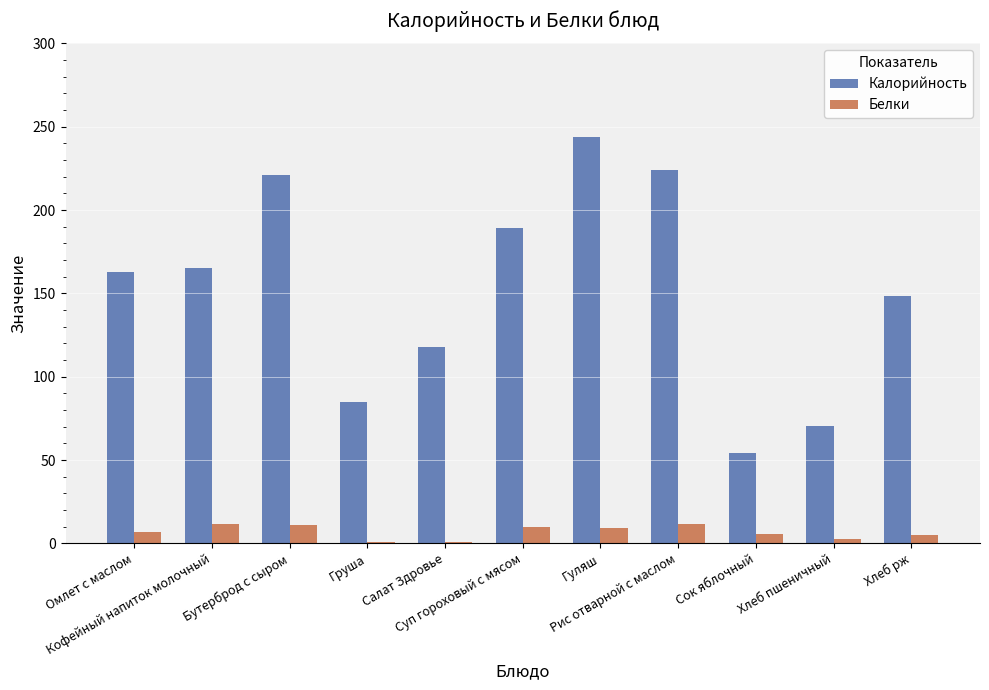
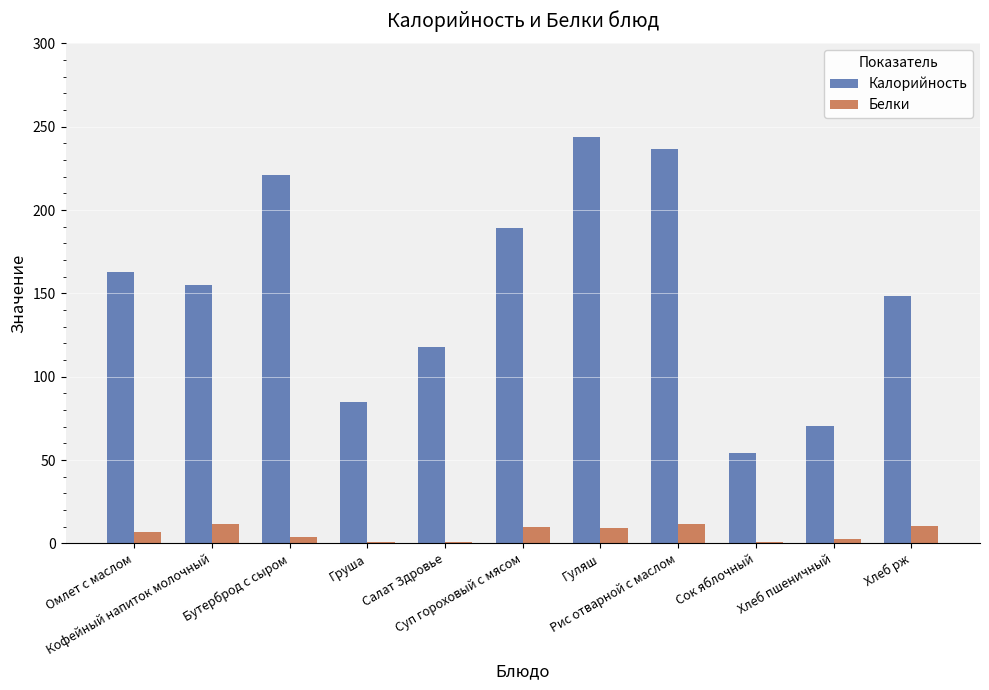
  {
    "Калорийность": {
      "Омлет с маслом": 163,
-     "Кофейный напиток молочный": 165,
+     "Кофейный напиток молочный": 155,
      "Бутерброд с сыром": 221,
      "Груша": 85,
      "Салат Здровье": 118,
      "Суп гороховый с мясом": 189,
      "Гуляш": 244,
-     "Рис отварной с маслом": 224,
+     "Рис отварной с маслом": 237,
      "Сок яблочный": 54,
      "Хлеб пшеничный": 70,
      "Хлеб рж": 149
    },
    "Белки": {
      "Омлет с маслом": 7,
      "Кофейный напиток молочный": 12,
-     "Бутерброд с сыром": 11,
+     "Бутерброд с сыром": 4,
      "Суп гороховый с мясом": 10,
      "Гуляш": 9,
      "Рис отварной с маслом": 12,
-     "Сок яблочный": 6,
+     "Сок яблочный": 1,
      "Хлеб пшеничный": 2,
-     "Хлеб рж": 5
+     "Хлеб рж": 10
    }
  }
